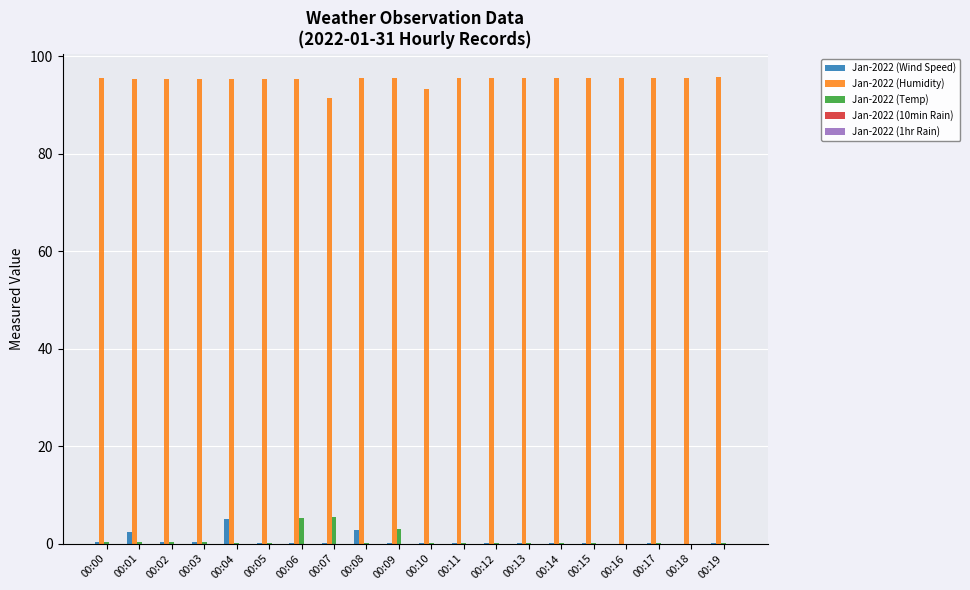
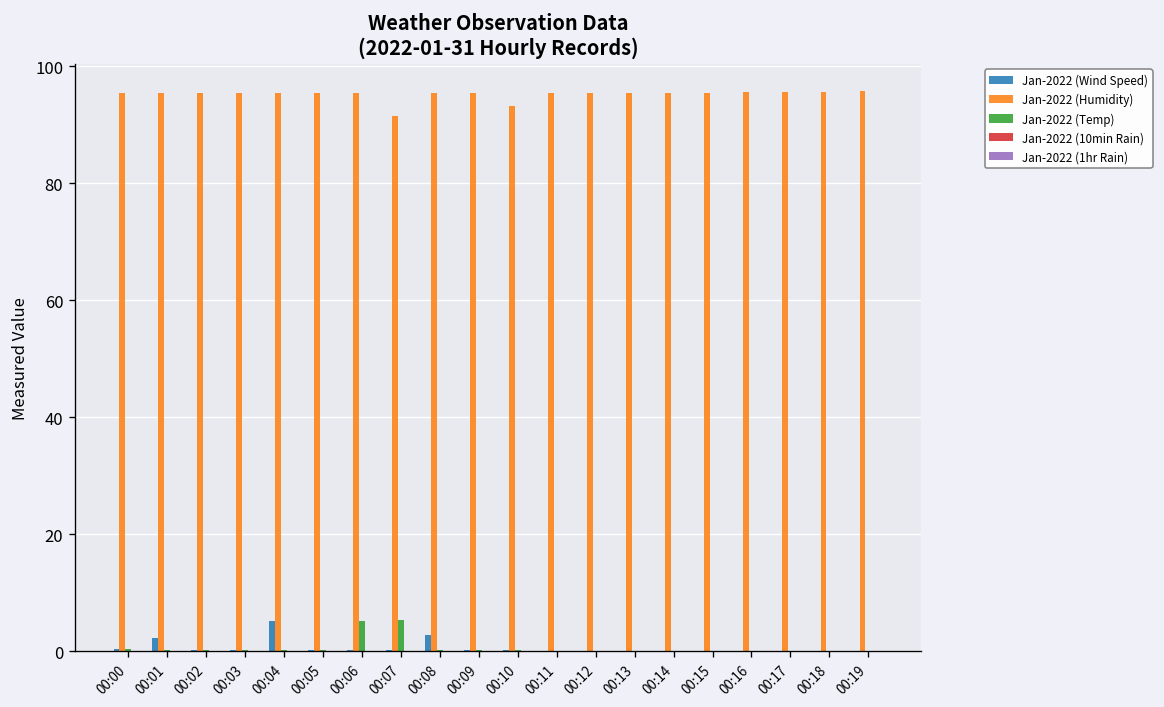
  {
    "Jan-2022 (Wind Speed)": {
      "00:01": 2,
      "00:04": 5,
      "00:08": 3,
      "00:16": 0,
      "00:18": 0
    },
    "Jan-2022 (Humidity)": {
      "00:00": 96,
      "00:01": 95,
      "00:02": 95,
      "00:03": 95,
      "00:04": 95,
      "00:05": 95,
      "00:06": 95,
      "00:07": 92,
      "00:08": 96,
      "00:09": 96,
      "00:10": 93,
      "00:11": 96,
      "00:12": 96,
      "00:13": 96,
      "00:14": 96,
      "00:15": 96,
      "00:16": 96,
      "00:17": 96,
      "00:18": 96,
      "00:19": 96
    },
    "Jan-2022 (Temp)": {
      "00:06": 5,
      "00:07": 5,
-     "00:09": 3,
+     "00:09": 0,
      "00:16": 0,
      "00:18": 0
    },
    "Jan-2022 (10min Rain)": {
      "00:00": 0,
      "00:01": 0,
      "00:02": 0,
      "00:03": 0,
      "00:04": 0,
      "00:05": 0,
      "00:06": 0,
      "00:07": 0,
      "00:08": 0,
      "00:09": 0,
      "00:10": 0,
      "00:11": 0,
      "00:12": 0,
      "00:13": 0,
      "00:14": 0,
      "00:15": 0,
      "00:16": 0,
      "00:17": 0,
      "00:18": 0,
      "00:19": 0
    },
    "Jan-2022 (1hr Rain)": {
      "00:00": 0,
      "00:01": 0,
      "00:02": 0,
      "00:03": 0,
      "00:04": 0,
      "00:05": 0,
      "00:06": 0,
      "00:07": 0,
      "00:08": 0,
      "00:09": 0,
      "00:10": 0,
      "00:11": 0,
      "00:12": 0,
      "00:13": 0,
      "00:14": 0,
      "00:15": 0,
      "00:16": 0,
      "00:17": 0,
      "00:18": 0,
      "00:19": 0
    }
  }
